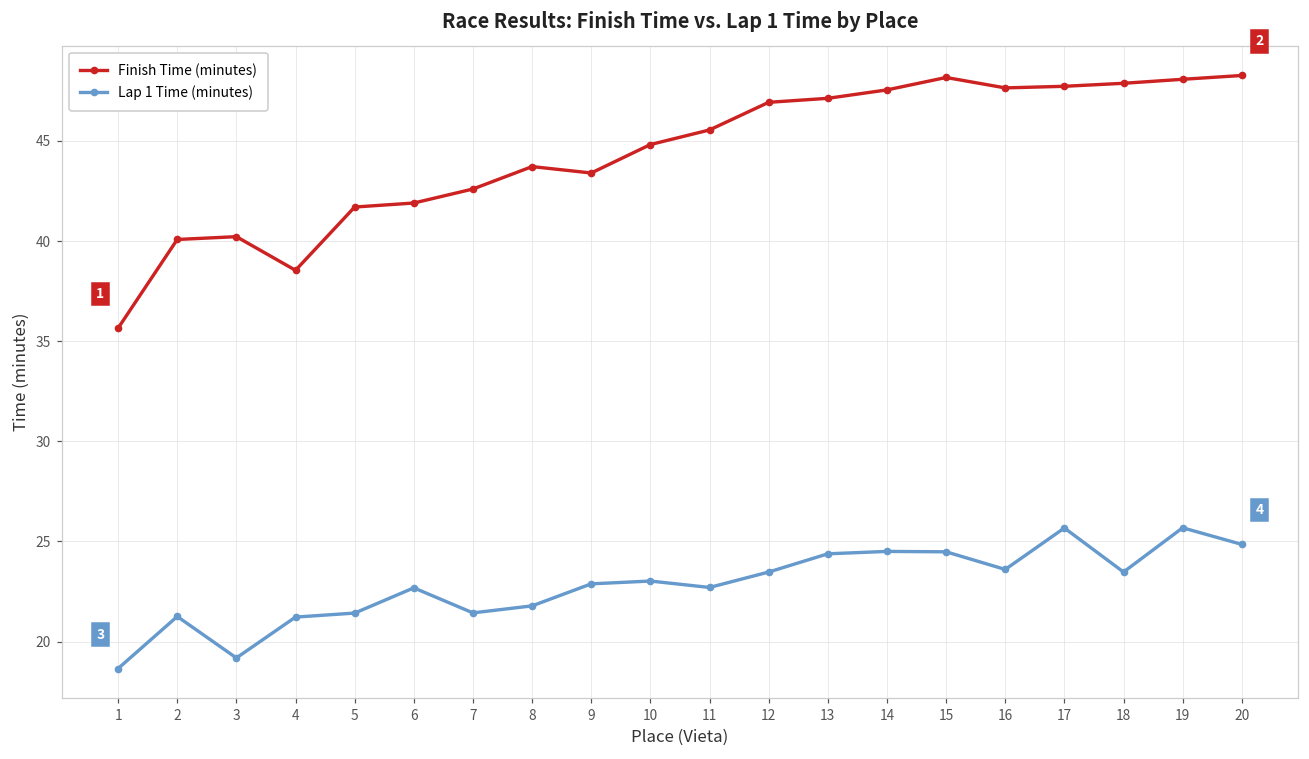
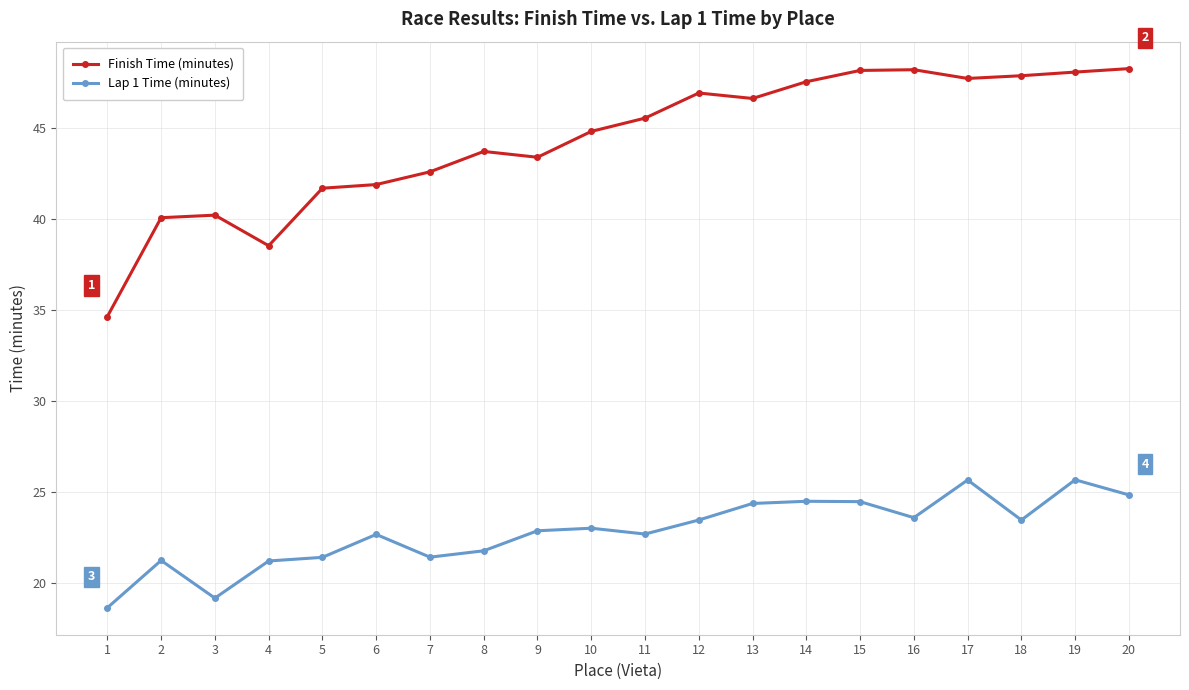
  {
    "Finish Time (minutes)": {
-     "1": 35.7,
+     "1": 34.7,
      "2": 40.1,
      "3": 40.2,
      "4": 38.5,
      "5": 41.7,
      "6": 41.9,
      "7": 42.6,
      "8": 43.7,
      "9": 43.4,
      "10": 44.8,
      "11": 45.6,
      "12": 46.9,
-     "13": 47.1,
+     "13": 46.6,
      "14": 47.6,
      "15": 48.2,
-     "16": 47.7,
+     "16": 48.2,
      "17": 47.7,
      "18": 47.9,
      "19": 48.1,
      "20": 48.3
    },
    "Lap 1 Time (minutes)": {
      "1": 18.7,
      "2": 21.3,
      "3": 19.2,
      "4": 21.2,
      "5": 21.4,
      "6": 22.7,
      "7": 21.4,
      "8": 21.8,
      "9": 22.9,
      "10": 23.0,
      "11": 22.7,
      "12": 23.5,
      "13": 24.4,
      "14": 24.5,
      "15": 24.5,
      "16": 23.6,
      "17": 25.7,
      "18": 23.5,
      "19": 25.7,
      "20": 24.9
    }
  }
